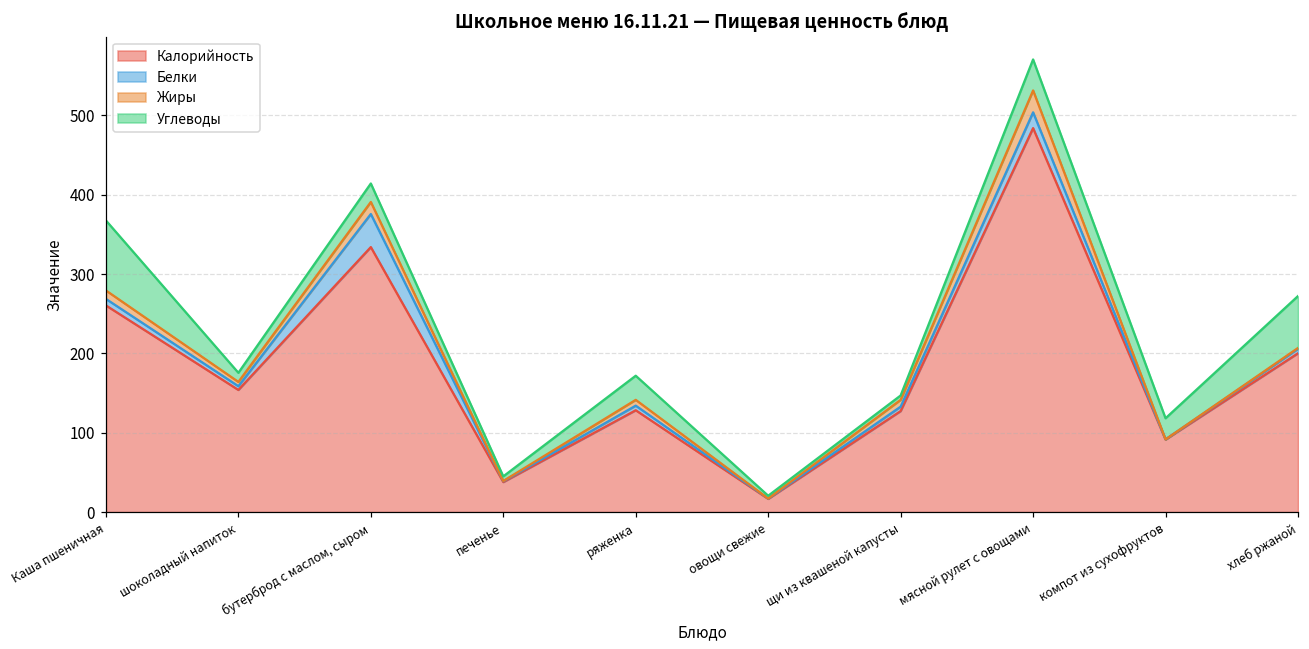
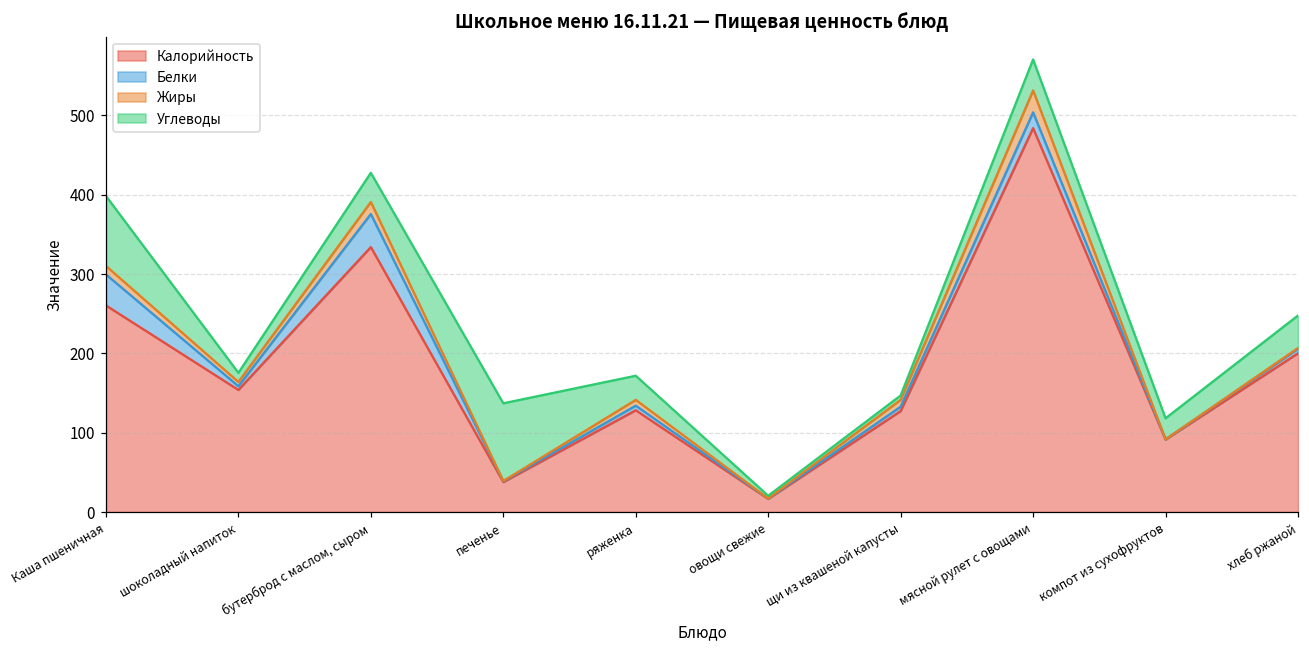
  {
    "Белки": {
-     "Каша пшеничная": 10,
+     "Каша пшеничная": 40,
      "шоколадный напиток": 0,
      "бутерброд с маслом, сыром": 40,
      "ряженка": 10,
      "щи из квашеной капусты": 10,
      "мясной рулет с овощами": 20
    },
    "Углеводы": {
      "Каша пшеничная": 90,
      "шоколадный напиток": 10,
-     "бутерброд с маслом, сыром": 20,
-     "печенье": 10,
+     "бутерброд с маслом, сыром": 40,
+     "печенье": 100,
      "ряженка": 30,
      "щи из квашеной капусты": 10,
      "мясной рулет с овощами": 40,
      "компот из сухофруктов": 30,
-     "хлеб ржаной": 70
+     "хлеб ржаной": 40
    }
  }
